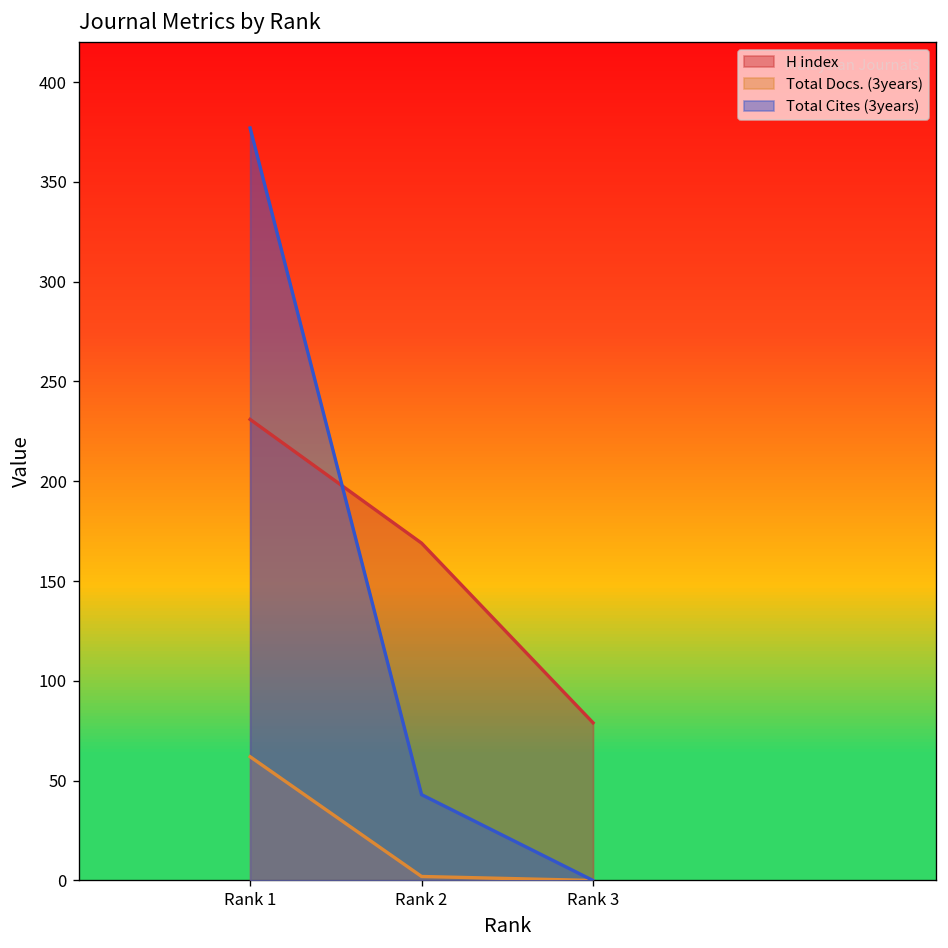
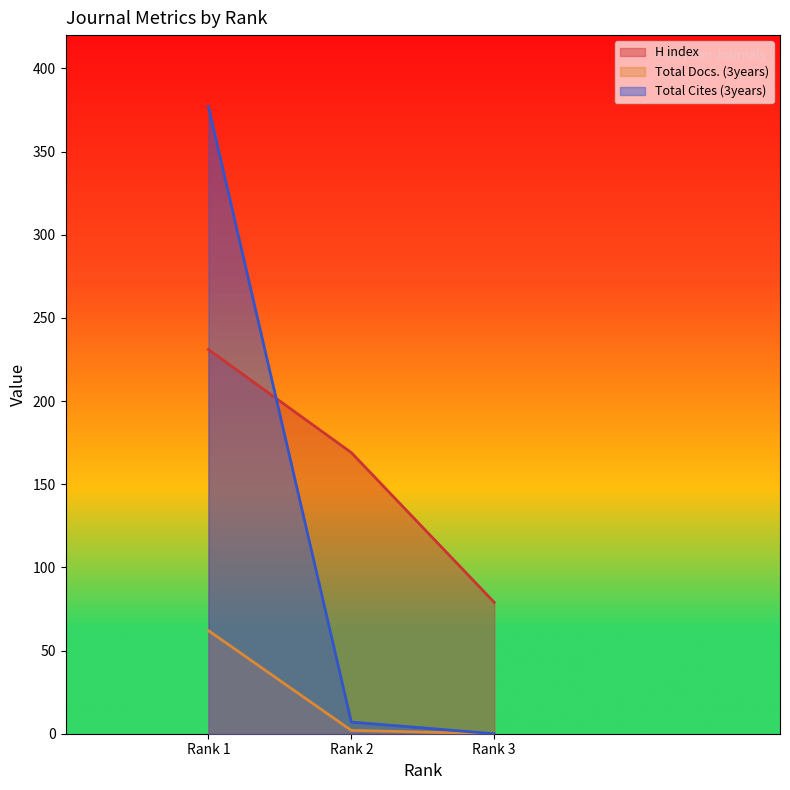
  {
    "Total Cites (3years)": {
      "Rank 1": 377,
-     "Rank 2": 43
+     "Rank 2": 7
    }
  }
